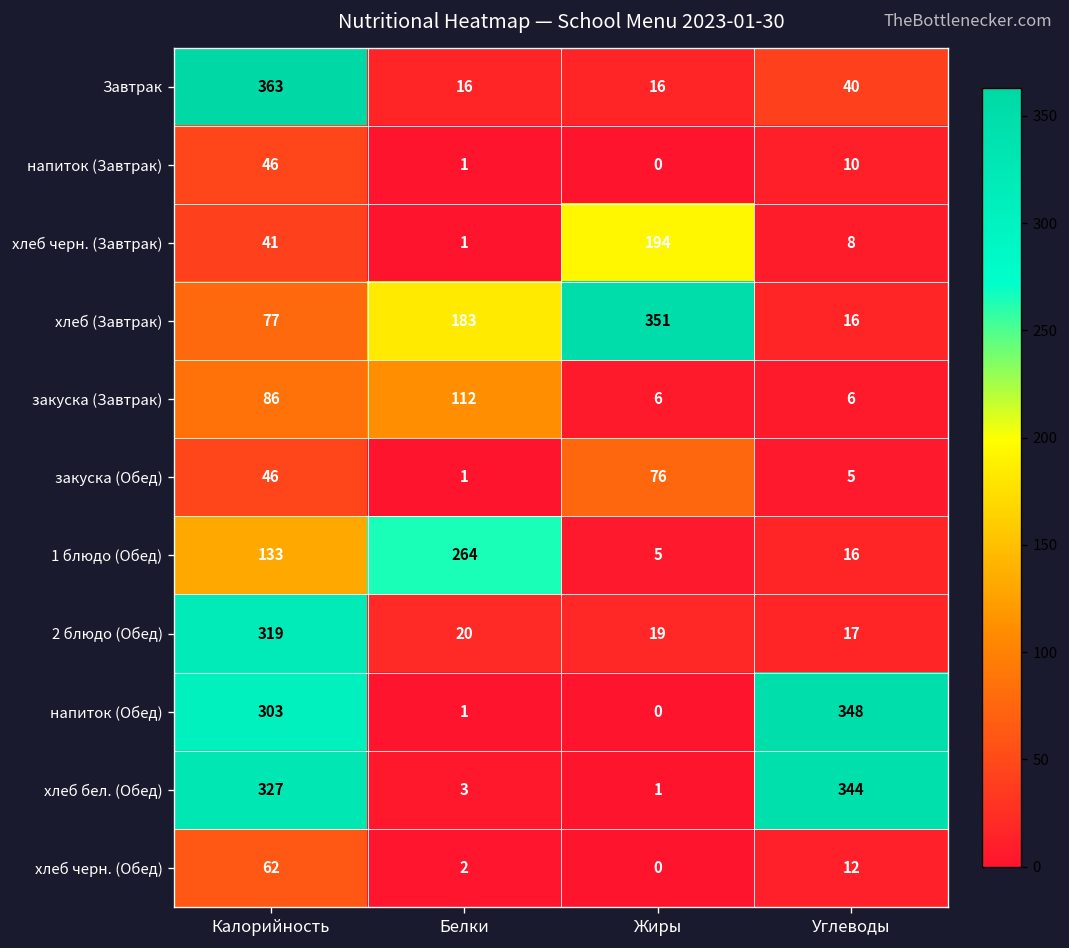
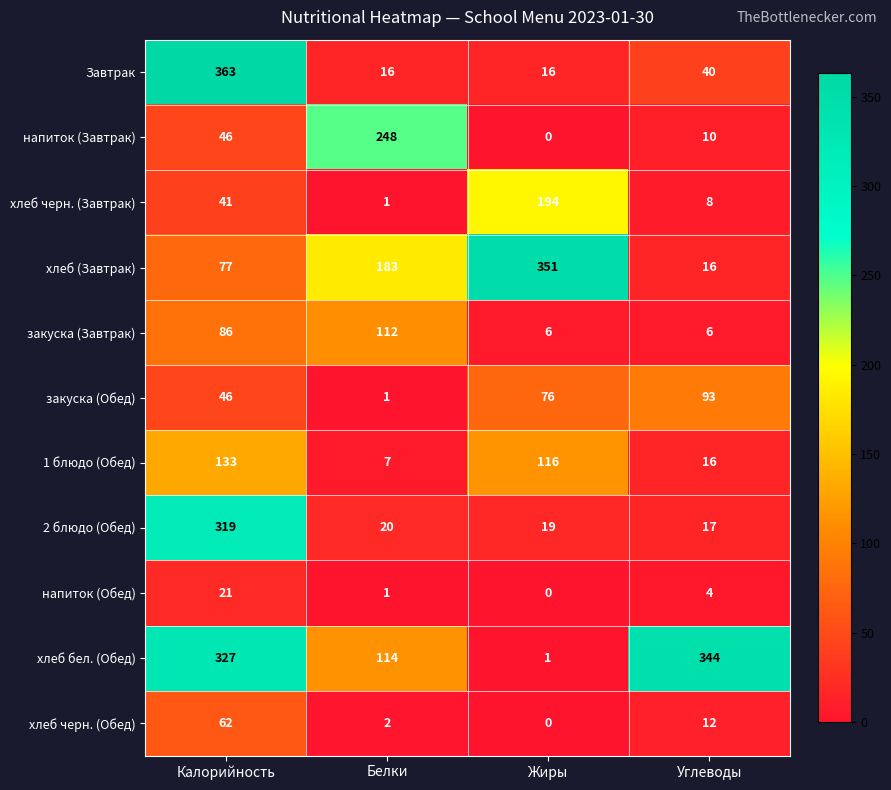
  {
    "Завтрак": {
      "Калорийность": 363,
      "Белки": 16,
      "Жиры": 16,
      "Углеводы": 40
    },
    "напиток (Завтрак)": {
      "Калорийность": 46,
-     "Белки": 1,
+     "Белки": 248,
      "Жиры": 0,
      "Углеводы": 10
    },
    "хлеб черн. (Завтрак)": {
      "Калорийность": 41,
      "Белки": 1,
      "Жиры": 194,
      "Углеводы": 8
    },
    "хлеб (Завтрак)": {
      "Калорийность": 77,
      "Белки": 183,
      "Жиры": 351,
      "Углеводы": 16
    },
    "закуска (Завтрак)": {
      "Калорийность": 86,
      "Белки": 112,
      "Жиры": 6,
      "Углеводы": 6
    },
    "закуска (Обед)": {
      "Калорийность": 46,
      "Белки": 1,
      "Жиры": 76,
-     "Углеводы": 5
+     "Углеводы": 93
    },
    "1 блюдо (Обед)": {
      "Калорийность": 133,
-     "Белки": 264,
-     "Жиры": 5,
+     "Белки": 7,
+     "Жиры": 116,
      "Углеводы": 16
    },
    "2 блюдо (Обед)": {
      "Калорийность": 319,
      "Белки": 20,
      "Жиры": 19,
      "Углеводы": 17
    },
    "напиток (Обед)": {
-     "Калорийность": 303,
+     "Калорийность": 21,
      "Белки": 1,
      "Жиры": 0,
-     "Углеводы": 348
+     "Углеводы": 4
    },
    "хлеб бел. (Обед)": {
      "Калорийность": 327,
-     "Белки": 3,
+     "Белки": 114,
      "Жиры": 1,
      "Углеводы": 344
    },
    "хлеб черн. (Обед)": {
      "Калорийность": 62,
      "Белки": 2,
      "Жиры": 0,
      "Углеводы": 12
    }
  }
